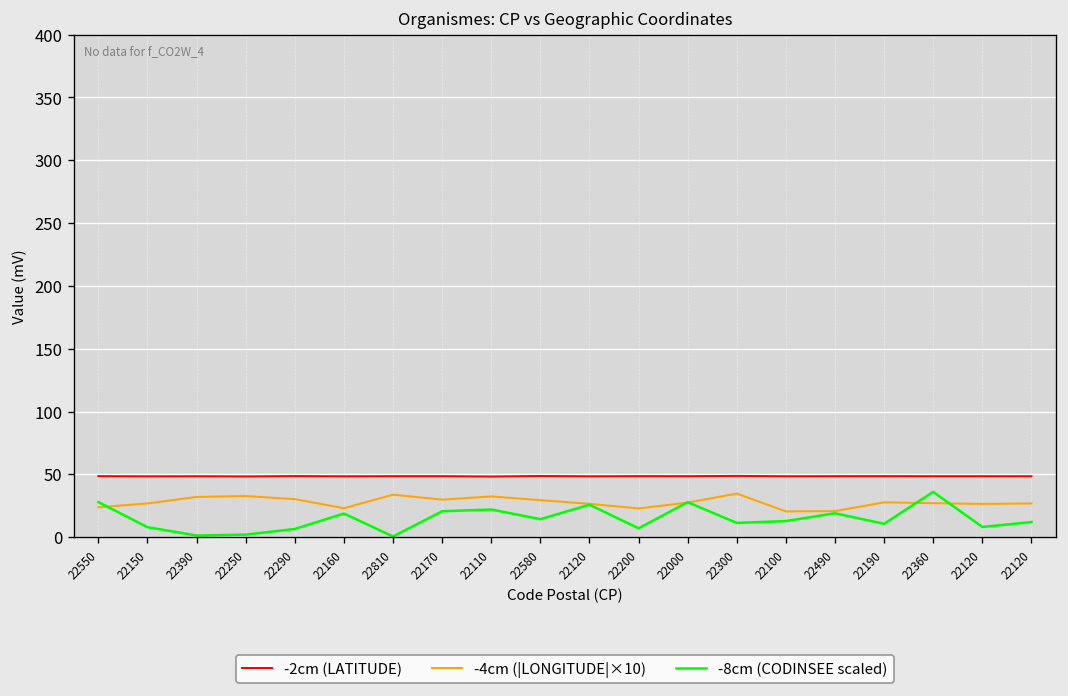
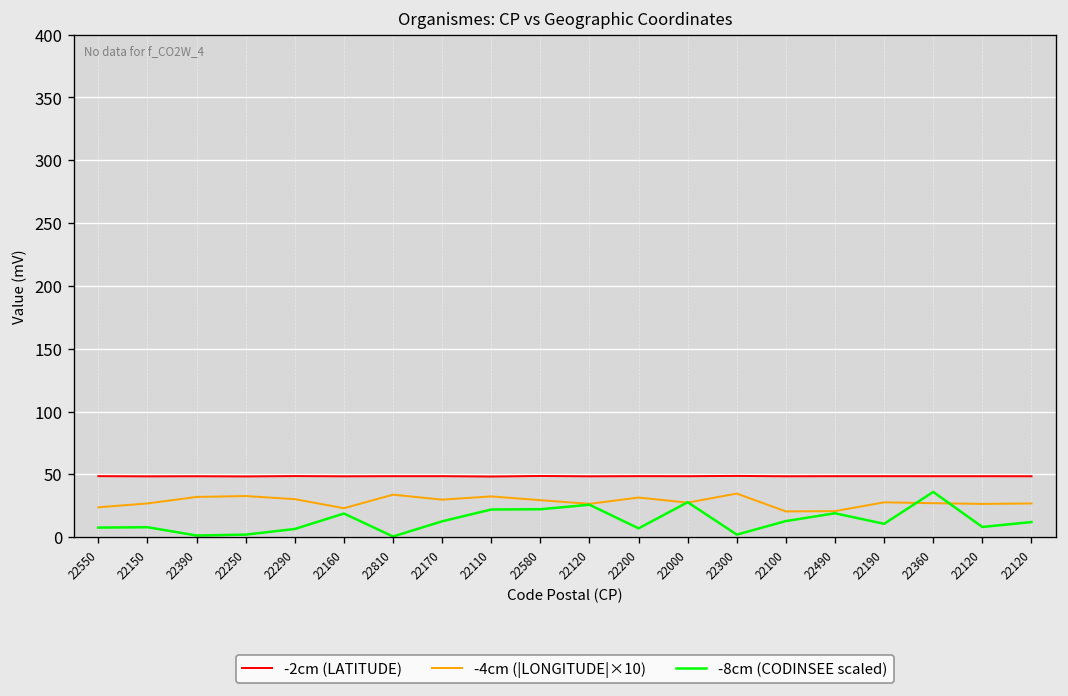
  {
    "-2cm (LATITUDE)": {
      "22550": 49,
      "22150": 48,
      "22390": 48,
      "22250": 48,
      "22290": 49,
      "22160": 48,
      "22810": 49,
      "22170": 49,
      "22110": 48,
      "22580": 49,
      "22200": 49,
      "22000": 49,
      "22300": 49,
      "22100": 48,
      "22490": 49,
      "22190": 49,
      "22360": 48
    },
    "-4cm (|LONGITUDE|×10)": {
      "22550": 24,
      "22150": 27,
      "22390": 32,
      "22250": 33,
      "22290": 30,
      "22160": 23,
      "22810": 34,
      "22170": 30,
      "22110": 32,
      "22580": 29,
-     "22200": 23,
+     "22200": 32,
      "22300": 35,
      "22100": 20,
      "22190": 28,
      "22360": 27
    },
    "-8cm (CODINSEE scaled)": {
-     "22550": 28,
+     "22550": 8,
      "22150": 8,
      "22390": 1,
      "22250": 2,
      "22290": 7,
      "22160": 19,
      "22810": 1,
-     "22170": 21,
+     "22170": 13,
      "22110": 22,
-     "22580": 14,
+     "22580": 22,
      "22200": 7,
-     "22300": 11,
+     "22300": 2,
      "22100": 13,
      "22190": 11,
      "22360": 36
    }
  }
